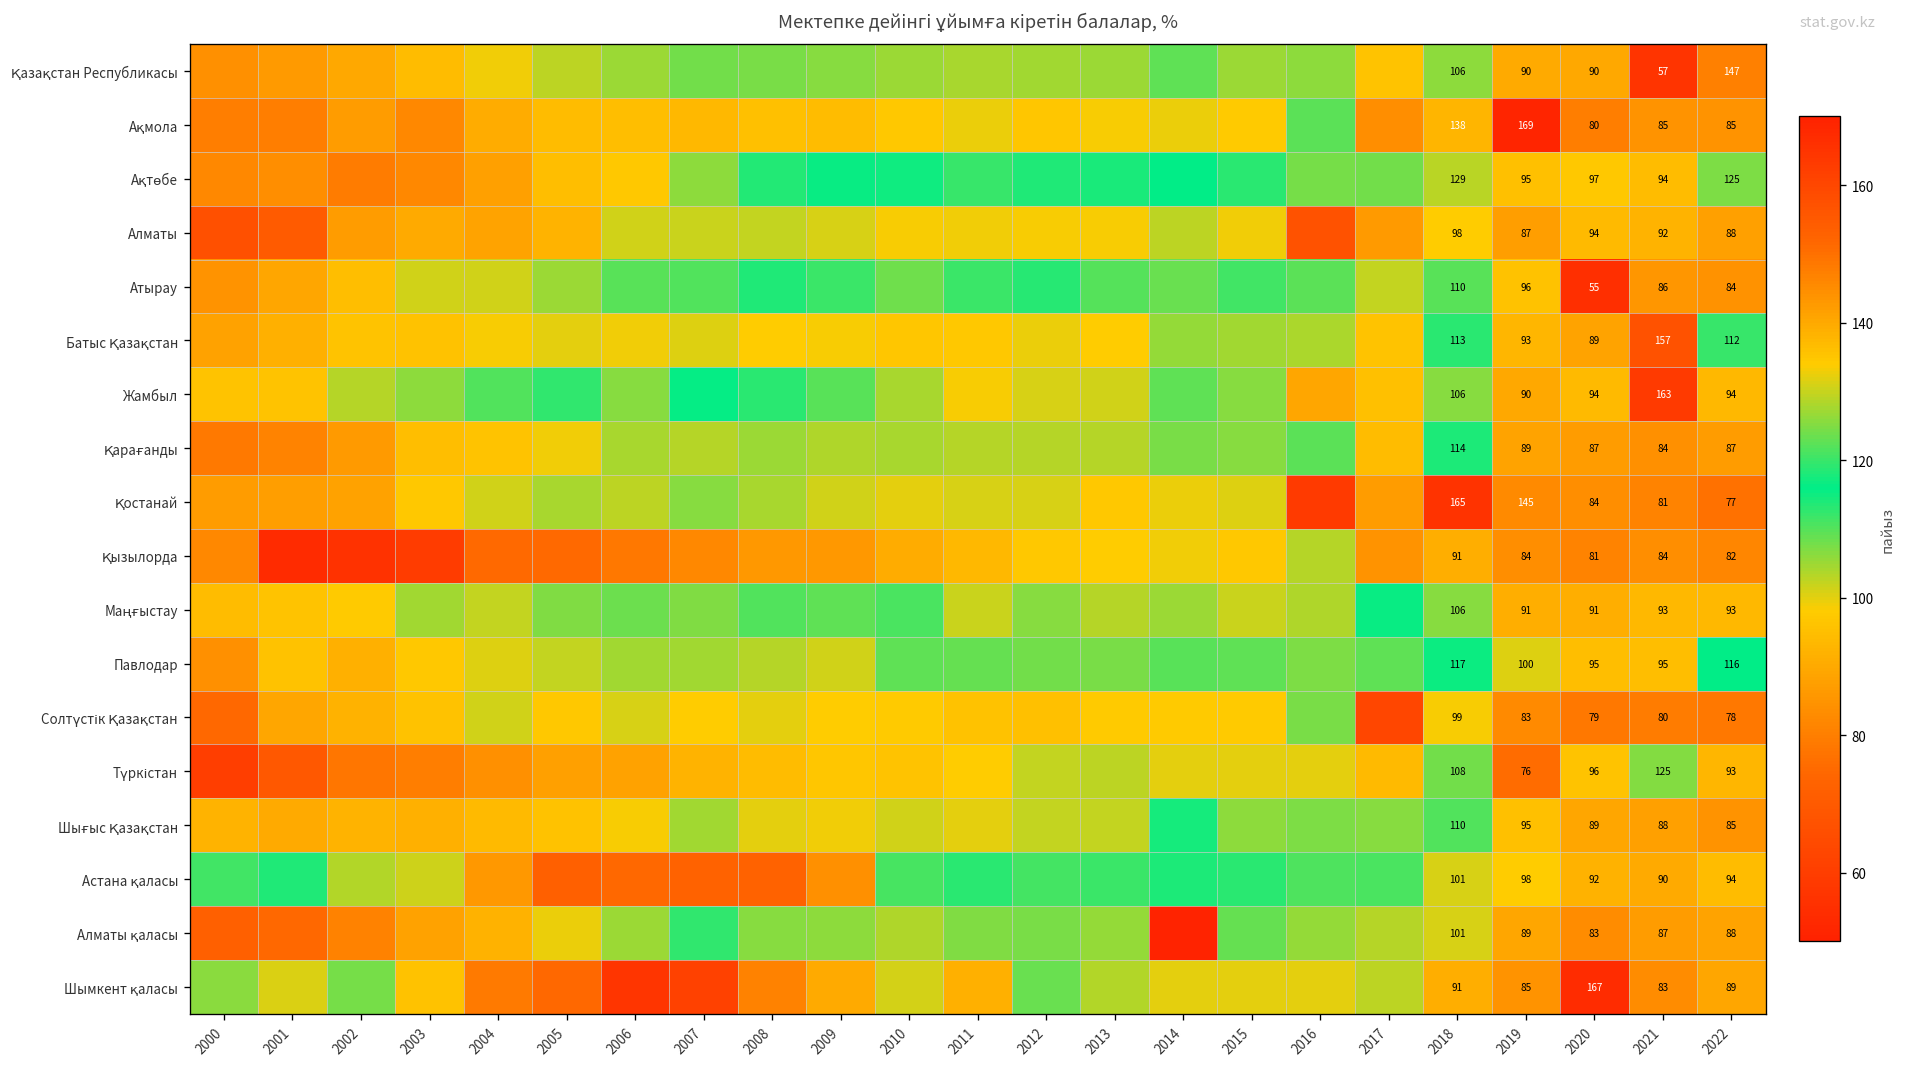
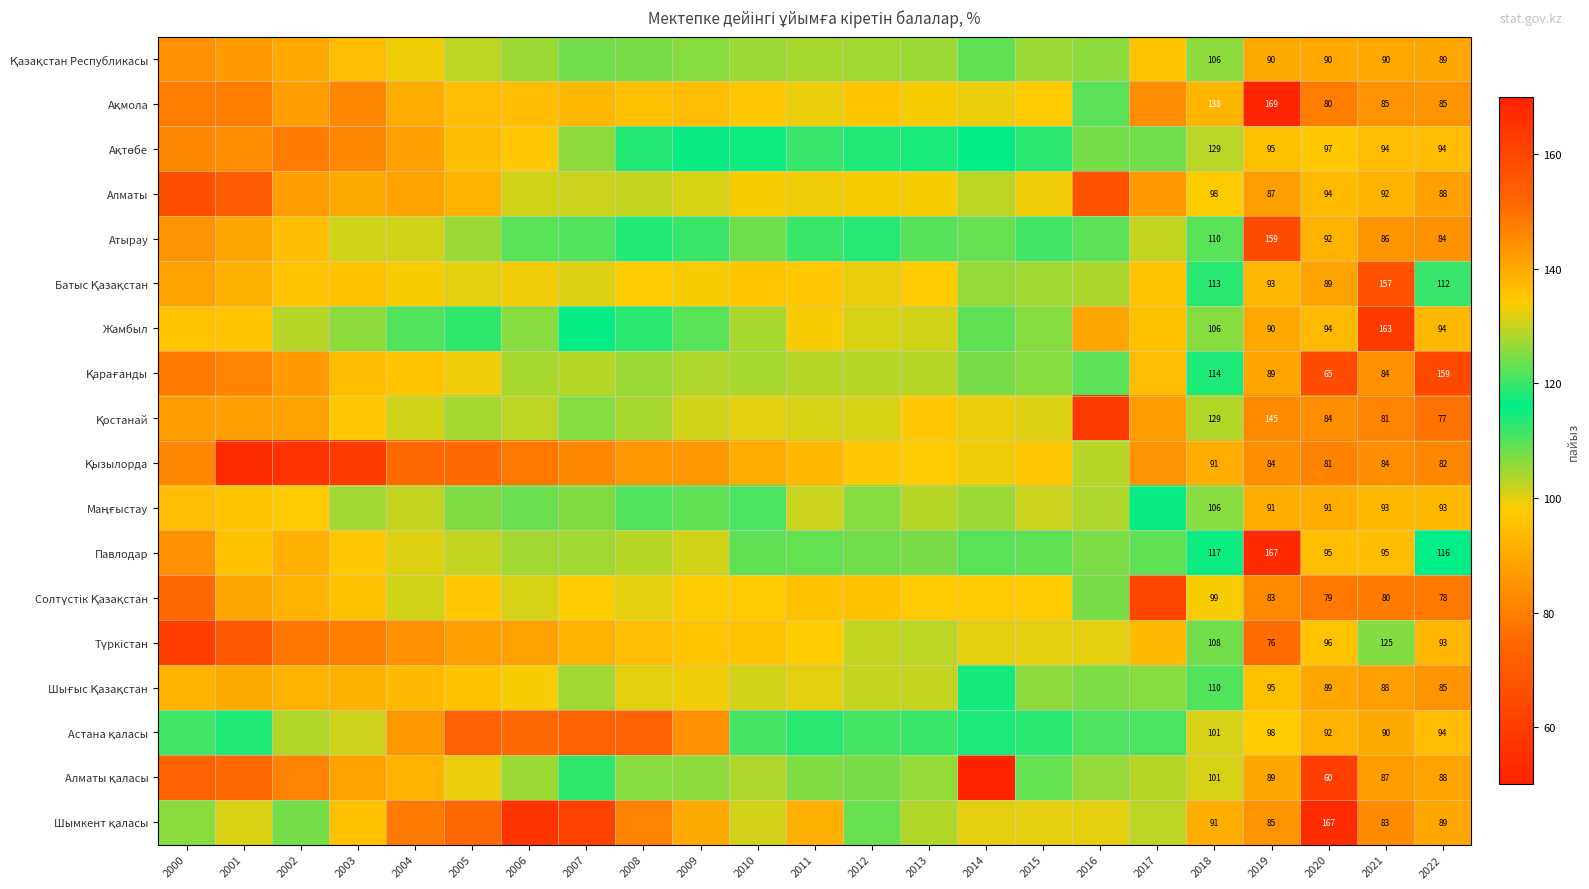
  {
    "Қазақстан Республикасы": {
      "2018": 106,
      "2019": 90,
      "2020": 90,
-     "2021": 57,
-     "2022": 147
+     "2021": 90,
+     "2022": 89
    },
    "Ақмола": {
      "2018": 138,
      "2019": 169,
      "2020": 80,
      "2021": 85,
      "2022": 85
    },
    "Ақтөбе": {
      "2018": 129,
      "2019": 95,
      "2020": 97,
      "2021": 94,
-     "2022": 125
+     "2022": 94
    },
    "Алматы": {
      "2018": 98,
      "2019": 87,
      "2020": 94,
      "2021": 92,
      "2022": 88
    },
    "Атырау": {
      "2018": 110,
-     "2019": 96,
-     "2020": 55,
+     "2019": 159,
+     "2020": 92,
      "2021": 86,
      "2022": 84
    },
    "Батыс Қазақстан": {
      "2018": 113,
      "2019": 93,
      "2020": 89,
      "2021": 157,
      "2022": 112
    },
    "Жамбыл": {
      "2018": 106,
      "2019": 90,
      "2020": 94,
      "2021": 163,
      "2022": 94
    },
    "Қарағанды": {
      "2018": 114,
      "2019": 89,
-     "2020": 87,
+     "2020": 65,
      "2021": 84,
-     "2022": 87
+     "2022": 159
    },
    "Қостанай": {
-     "2018": 165,
+     "2018": 129,
      "2019": 145,
      "2020": 84,
      "2021": 81,
      "2022": 77
    },
    "Қызылорда": {
      "2018": 91,
      "2019": 84,
      "2020": 81,
      "2021": 84,
      "2022": 82
    },
    "Маңғыстау": {
      "2018": 106,
      "2019": 91,
      "2020": 91,
      "2021": 93,
      "2022": 93
    },
    "Павлодар": {
      "2018": 117,
-     "2019": 100,
+     "2019": 167,
      "2020": 95,
      "2021": 95,
      "2022": 116
    },
    "Солтүстік Қазақстан": {
      "2018": 99,
      "2019": 83,
      "2020": 79,
      "2021": 80,
      "2022": 78
    },
    "Түркістан": {
      "2018": 108,
      "2019": 76,
      "2020": 96,
      "2021": 125,
      "2022": 93
    },
    "Шығыс Қазақстан": {
      "2018": 110,
      "2019": 95,
      "2020": 89,
      "2021": 88,
      "2022": 85
    },
    "Астана қаласы": {
      "2018": 101,
      "2019": 98,
      "2020": 92,
      "2021": 90,
      "2022": 94
    },
    "Алматы қаласы": {
      "2018": 101,
      "2019": 89,
-     "2020": 83,
+     "2020": 60,
      "2021": 87,
      "2022": 88
    },
    "Шымкент қаласы": {
      "2018": 91,
      "2019": 85,
      "2020": 167,
      "2021": 83,
      "2022": 89
    }
  }
